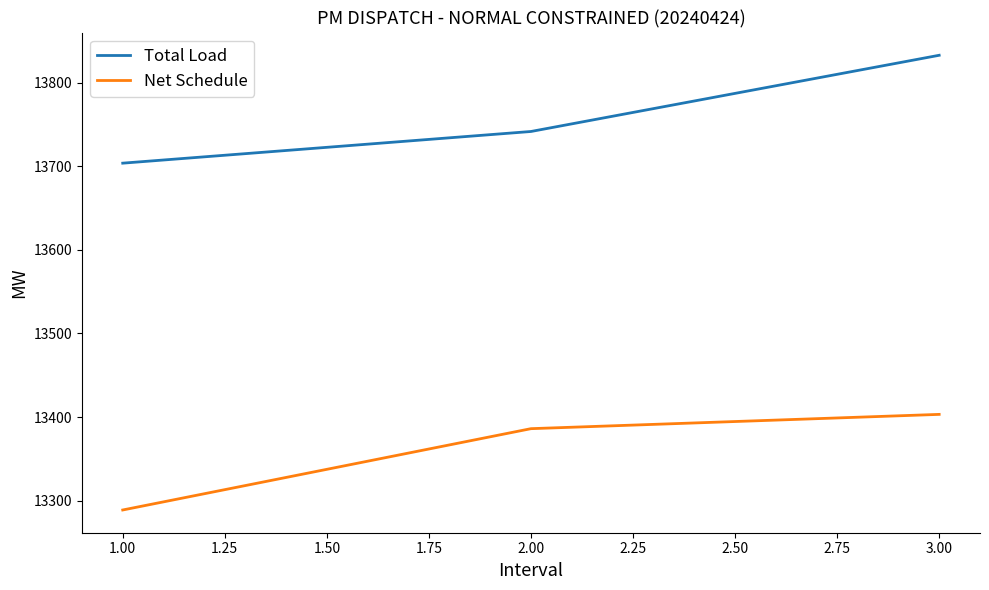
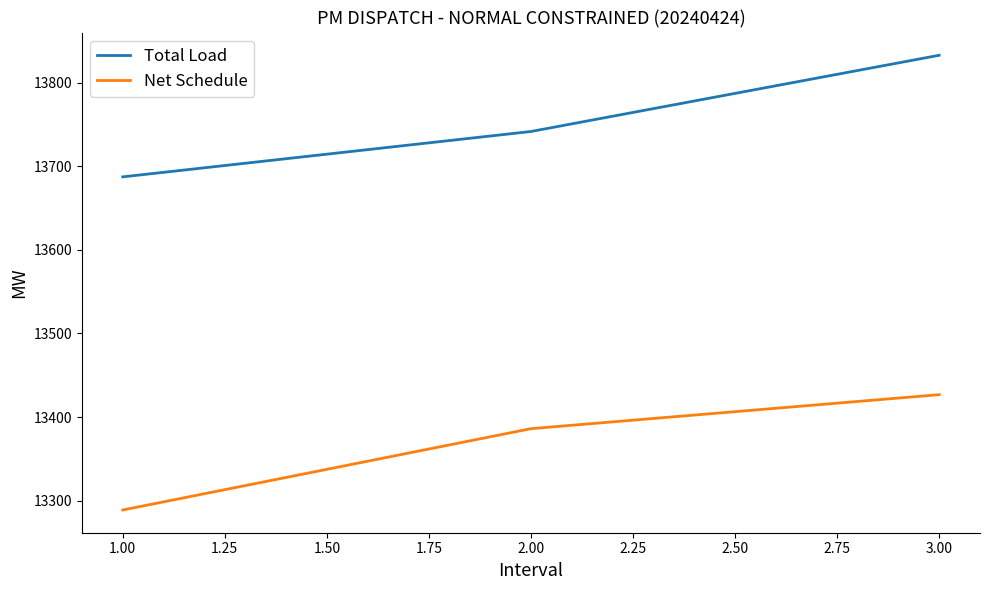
  {
    "Total Load": {
-     "1.00": 13700,
+     "1.00": 13690,
      "2.00": 13740,
      "3.00": 13830
    },
    "Net Schedule": {
      "1.00": 13290,
      "2.00": 13390,
-     "3.00": 13400
+     "3.00": 13430
    }
  }
